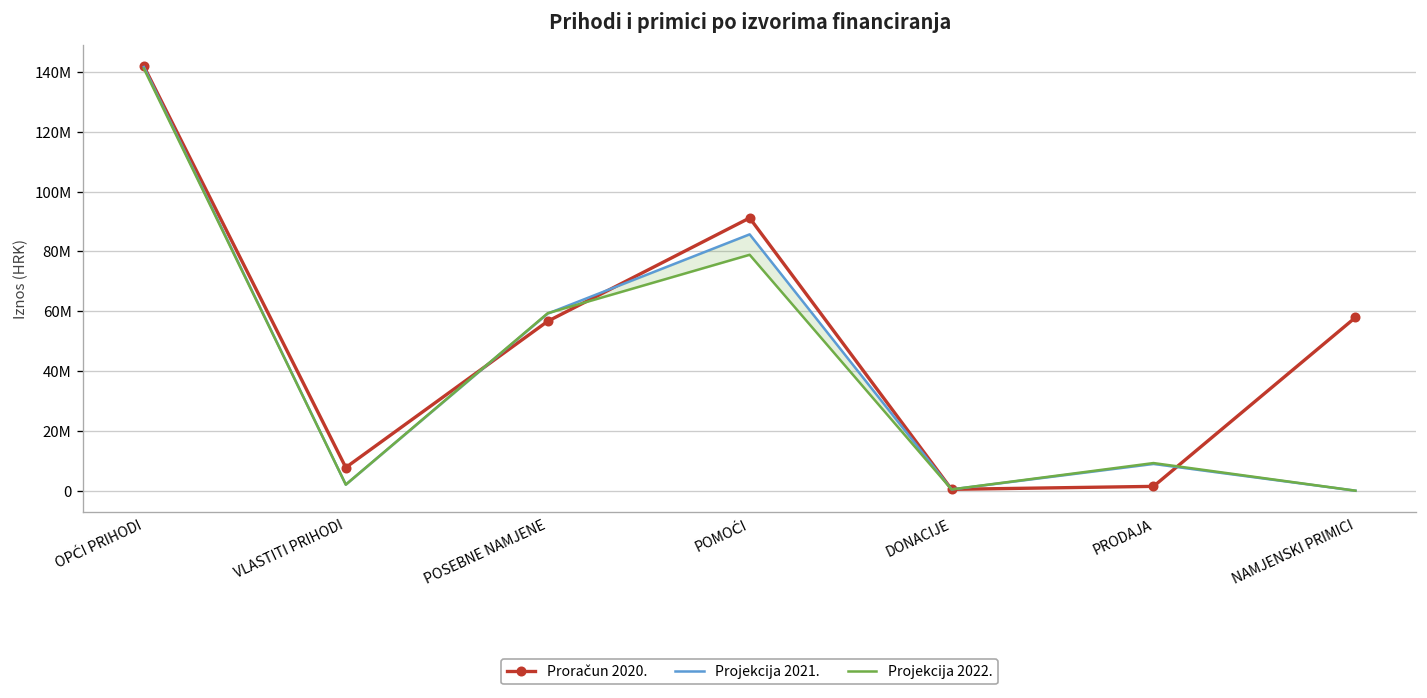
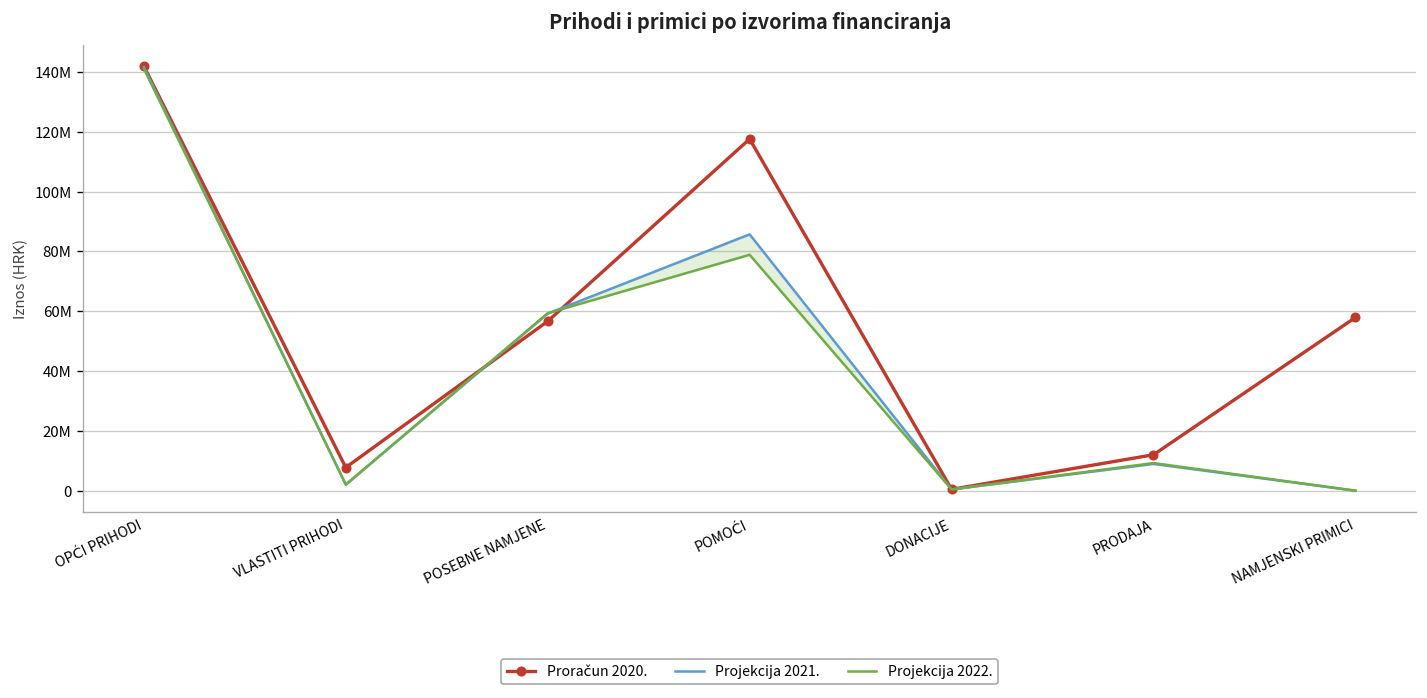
  {
    "Proračun 2020.": {
      "VLASTITI PRIHODI": 8000000,
      "POSEBNE NAMJENE": 57000000,
-     "POMOĆI": 91000000,
-     "PRODAJA": 1000000,
+     "POMOĆI": 118000000,
+     "PRODAJA": 12000000,
      "NAMJENSKI PRIMICI": 58000000
    }
  }
